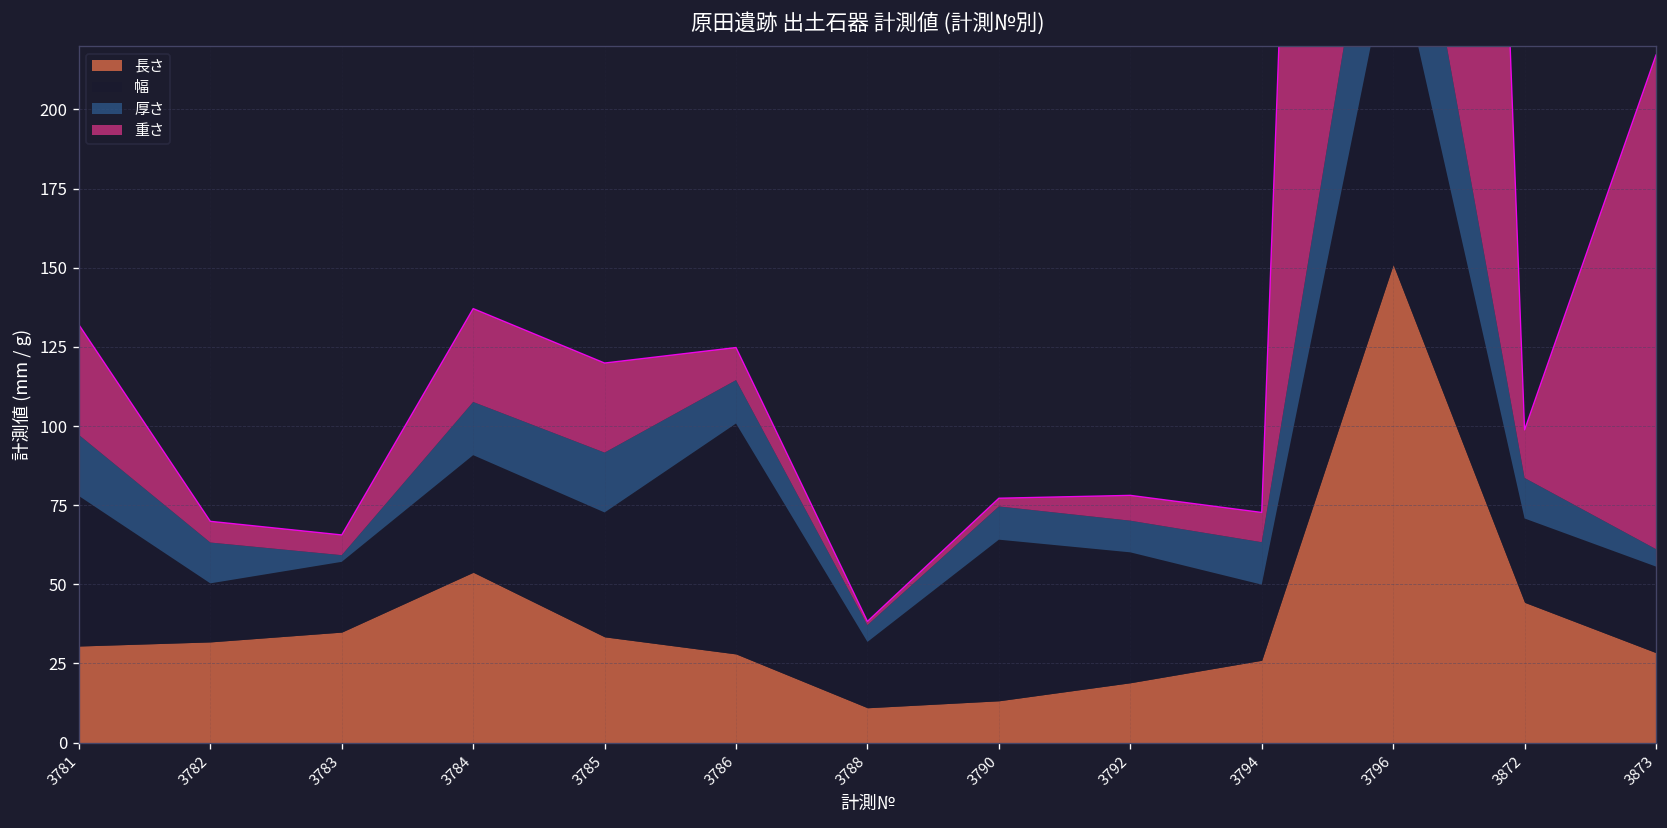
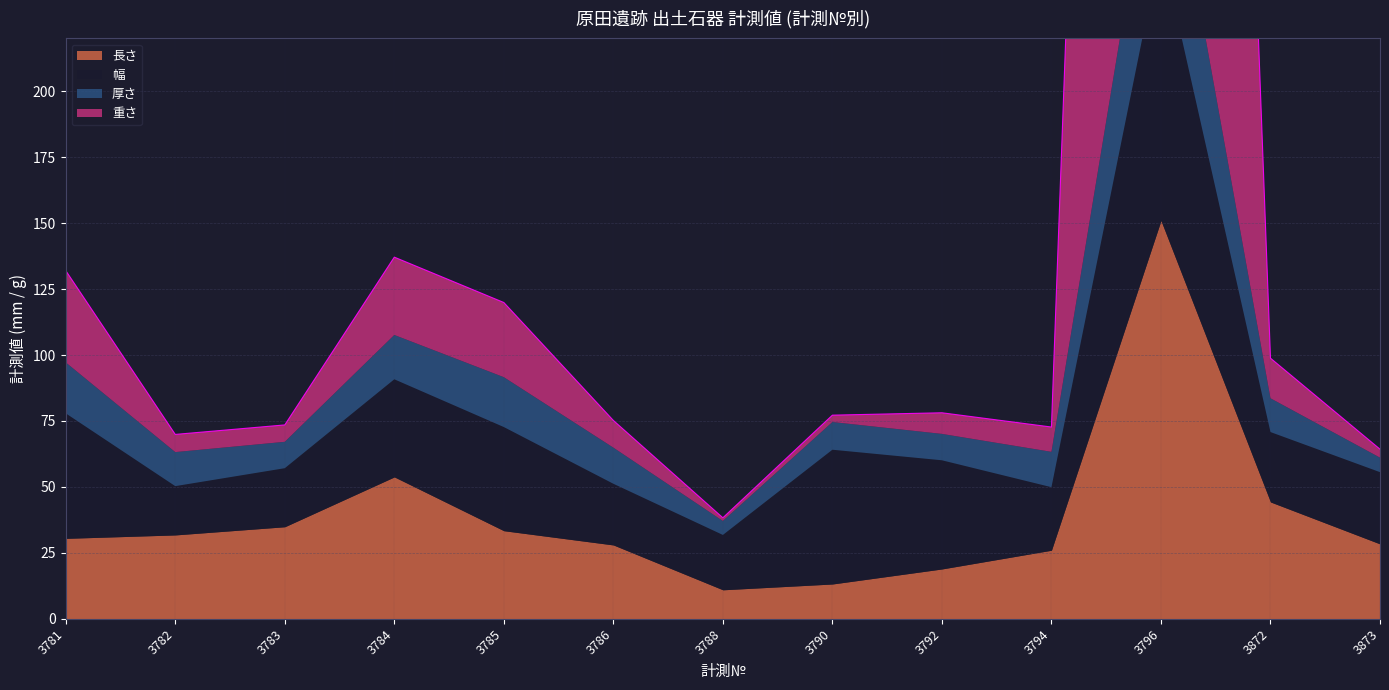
  {
    "幅": {
      "3781": 47,
      "3782": 18,
      "3783": 22,
      "3784": 37,
      "3785": 39,
-     "3786": 73,
+     "3786": 23,
      "3788": 21,
      "3790": 51,
      "3792": 41,
      "3794": 24,
      "3872": 27,
      "3873": 27
    },
    "厚さ": {
      "3781": 19,
      "3782": 13,
-     "3783": 2,
+     "3783": 10,
      "3784": 17,
      "3785": 19,
      "3786": 14,
      "3788": 5,
      "3790": 11,
      "3792": 10,
      "3794": 13,
      "3872": 13,
      "3873": 6
    },
    "重さ": {
      "3781": 35,
      "3782": 7,
      "3783": 6,
      "3784": 30,
      "3785": 28,
      "3786": 10,
      "3788": 1,
      "3790": 3,
      "3792": 8,
      "3794": 9,
      "3872": 15,
-     "3873": 156
+     "3873": 3
    }
  }
